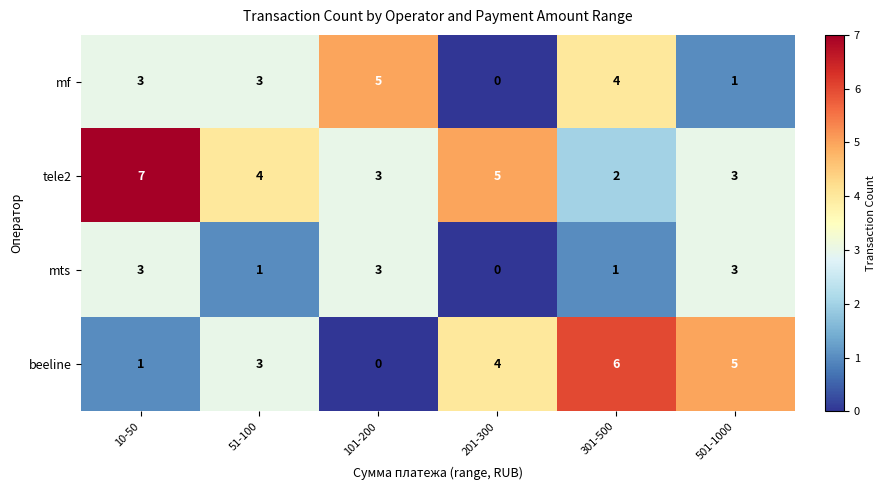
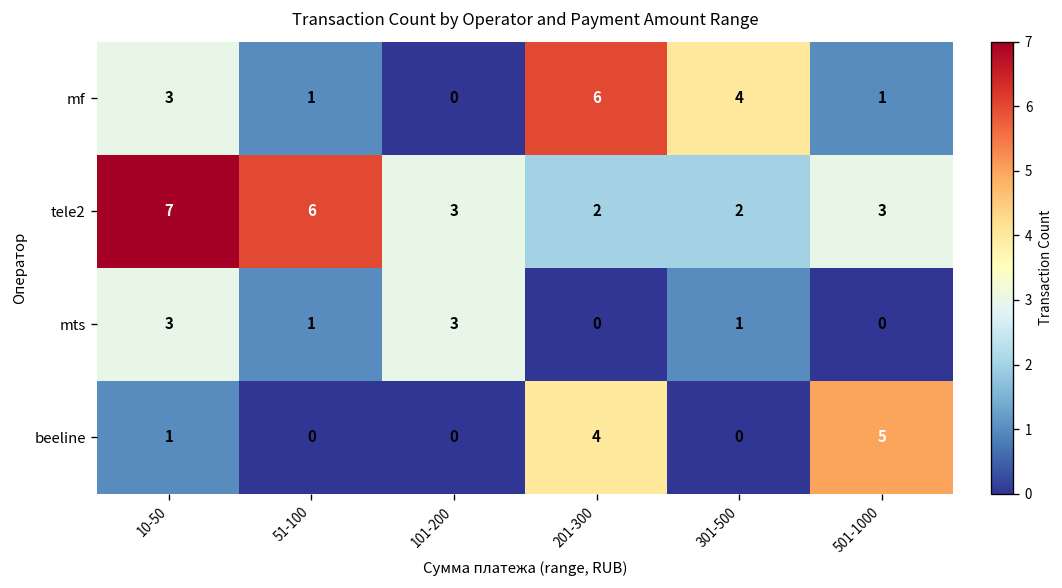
  {
    "mf": {
      "10-50": 3,
-     "51-100": 3,
-     "101-200": 5,
-     "201-300": 0,
+     "51-100": 1,
+     "101-200": 0,
+     "201-300": 6,
      "301-500": 4,
      "501-1000": 1
    },
    "tele2": {
      "10-50": 7,
-     "51-100": 4,
+     "51-100": 6,
      "101-200": 3,
-     "201-300": 5,
+     "201-300": 2,
      "301-500": 2,
      "501-1000": 3
    },
    "mts": {
      "10-50": 3,
      "51-100": 1,
      "101-200": 3,
      "201-300": 0,
      "301-500": 1,
-     "501-1000": 3
+     "501-1000": 0
    },
    "beeline": {
      "10-50": 1,
-     "51-100": 3,
+     "51-100": 0,
      "101-200": 0,
      "201-300": 4,
-     "301-500": 6,
+     "301-500": 0,
      "501-1000": 5
    }
  }
